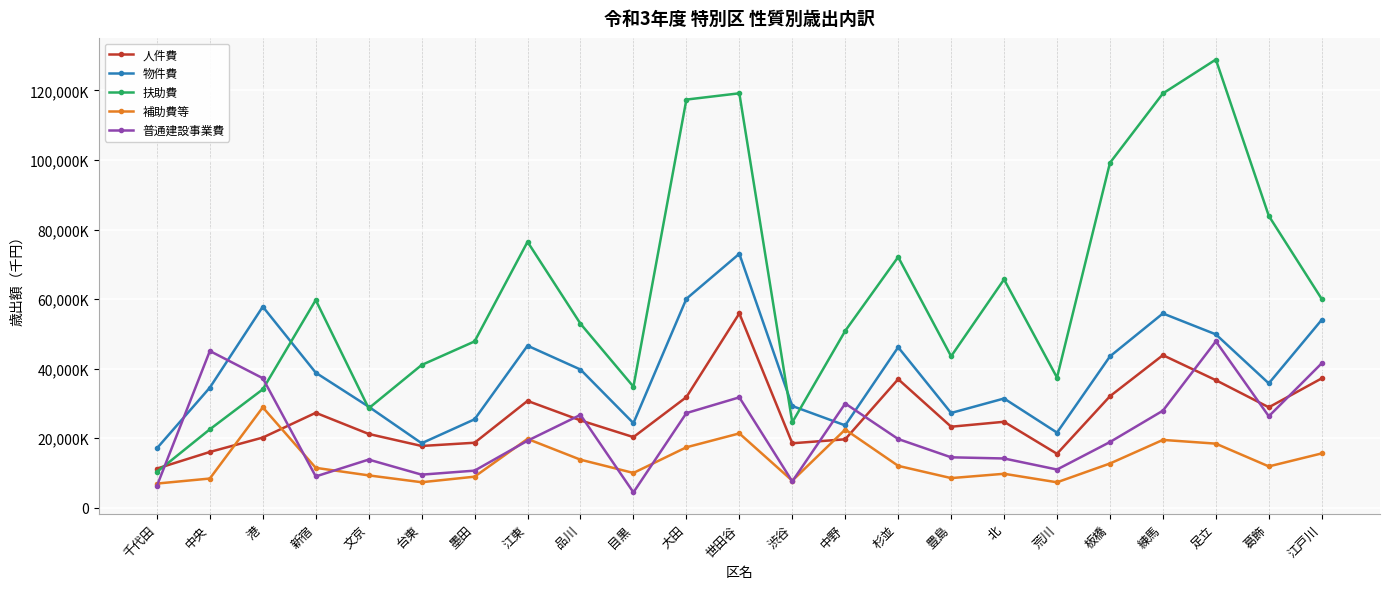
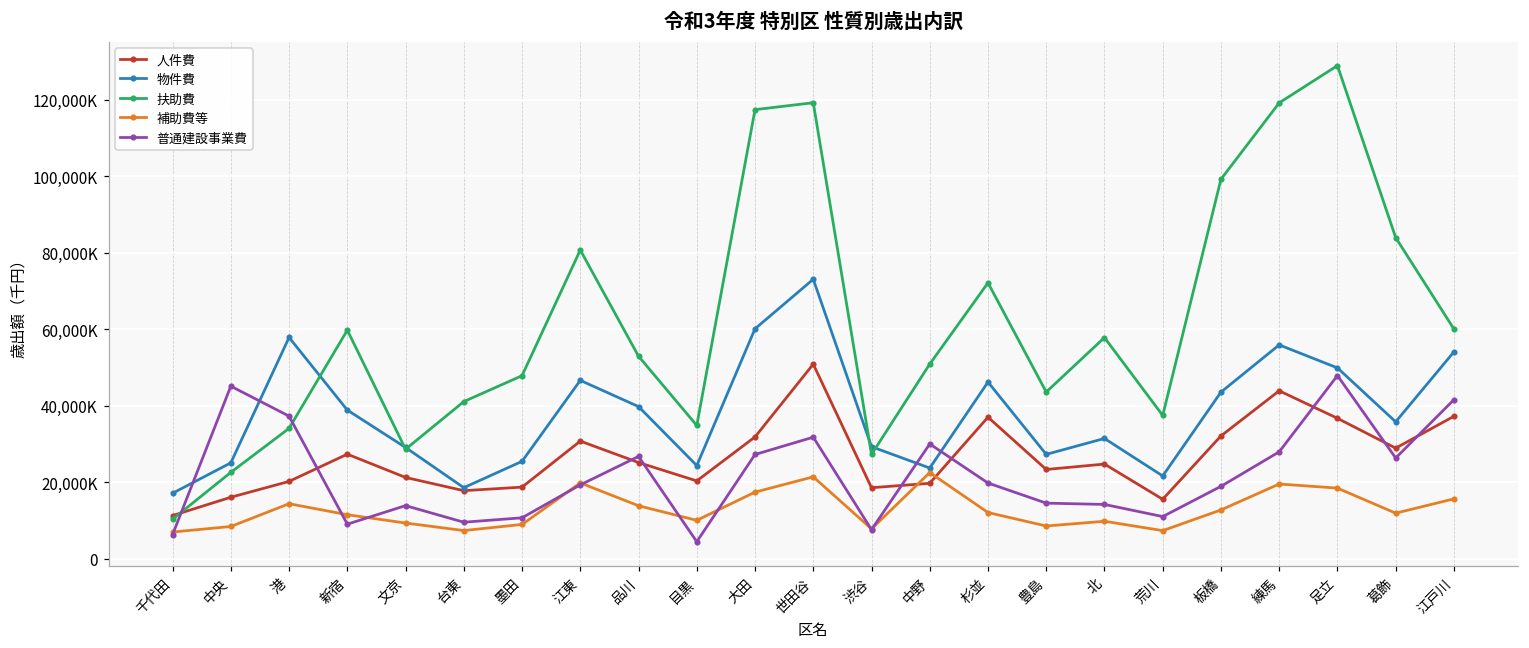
  {
    "人件費": {
      "千代田": "11,000,000",
      "中央": "16,000,000",
      "港": "20,000,000",
      "新宿": "27,000,000",
      "文京": "21,000,000",
      "台東": "18,000,000",
      "墨田": "19,000,000",
      "江東": "31,000,000",
      "品川": "25,000,000",
      "目黒": "20,000,000",
      "大田": "32,000,000",
-     "世田谷": "56,000,000",
+     "世田谷": "51,000,000",
      "渋谷": "19,000,000",
      "中野": "20,000,000",
      "杉並": "37,000,000",
      "豊島": "23,000,000",
      "北": "25,000,000",
      "荒川": "16,000,000",
      "板橋": "32,000,000",
      "練馬": "44,000,000",
      "足立": "37,000,000",
      "葛飾": "29,000,000",
      "江戸川": "37,000,000"
    },
    "物件費": {
      "千代田": "17,000,000",
-     "中央": "35,000,000",
+     "中央": "25,000,000",
      "港": "58,000,000",
      "新宿": "39,000,000",
      "台東": "19,000,000",
      "墨田": "25,000,000",
      "江東": "47,000,000",
      "品川": "40,000,000",
      "目黒": "24,000,000",
      "大田": "60,000,000",
      "世田谷": "73,000,000",
      "渋谷": "29,000,000",
      "中野": "24,000,000",
      "杉並": "46,000,000",
      "豊島": "27,000,000",
      "北": "31,000,000",
      "荒川": "22,000,000",
      "板橋": "44,000,000",
      "練馬": "56,000,000",
      "足立": "50,000,000",
      "葛飾": "36,000,000",
      "江戸川": "54,000,000"
    },
    "扶助費": {
      "千代田": "10,000,000",
      "中央": "23,000,000",
      "港": "34,000,000",
      "新宿": "60,000,000",
      "台東": "41,000,000",
      "墨田": "48,000,000",
-     "江東": "76,000,000",
+     "江東": "81,000,000",
      "品川": "53,000,000",
      "目黒": "35,000,000",
      "大田": "117,000,000",
      "世田谷": "119,000,000",
-     "渋谷": "25,000,000",
+     "渋谷": "27,000,000",
      "中野": "51,000,000",
      "杉並": "72,000,000",
      "豊島": "44,000,000",
-     "北": "66,000,000",
+     "北": "58,000,000",
      "荒川": "37,000,000",
      "板橋": "99,000,000",
      "練馬": "119,000,000",
      "足立": "129,000,000",
      "葛飾": "84,000,000",
      "江戸川": "60,000,000"
    },
    "補助費等": {
      "中央": "8,000,000",
-     "港": "29,000,000",
+     "港": "14,000,000",
      "新宿": "11,000,000",
      "文京": "9,000,000",
      "台東": "7,000,000",
      "墨田": "9,000,000",
      "品川": "14,000,000",
      "目黒": "10,000,000",
      "大田": "17,000,000",
      "世田谷": "21,000,000",
      "中野": "23,000,000",
      "杉並": "12,000,000",
      "豊島": "9,000,000",
      "北": "10,000,000",
      "荒川": "7,000,000",
      "板橋": "13,000,000",
      "練馬": "20,000,000",
      "足立": "18,000,000",
      "葛飾": "12,000,000",
      "江戸川": "16,000,000"
    },
    "普通建設事業費": {
      "中央": "45,000,000",
      "港": "37,000,000",
      "新宿": "9,000,000",
      "文京": "14,000,000",
      "台東": "10,000,000",
      "墨田": "11,000,000",
      "品川": "27,000,000",
      "目黒": "4,000,000",
      "大田": "27,000,000",
      "世田谷": "32,000,000",
      "中野": "30,000,000",
      "杉並": "20,000,000",
      "豊島": "15,000,000",
      "北": "14,000,000",
      "荒川": "11,000,000",
      "板橋": "19,000,000",
      "練馬": "28,000,000",
      "足立": "48,000,000",
      "葛飾": "26,000,000",
      "江戸川": "42,000,000"
    }
  }
